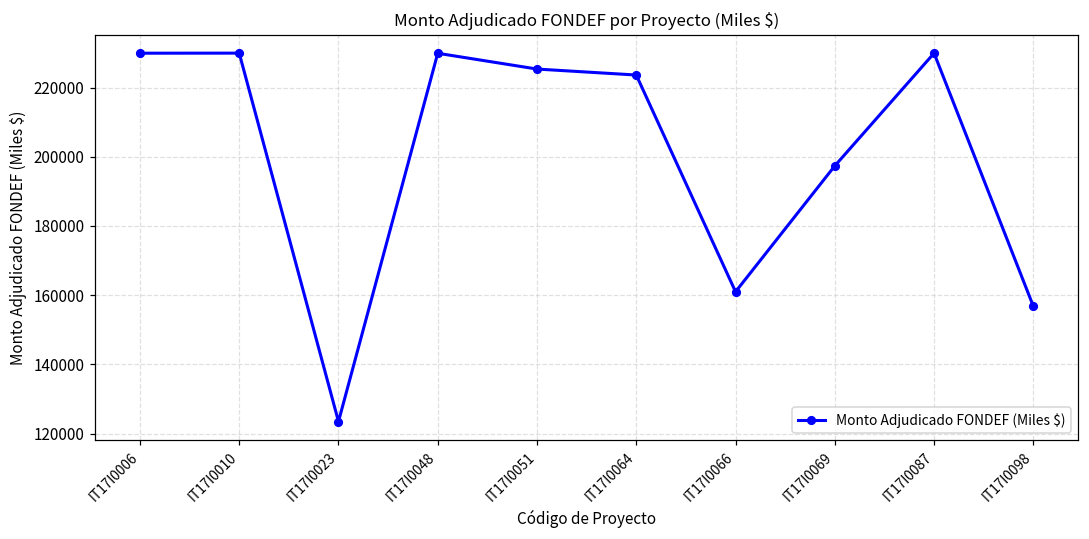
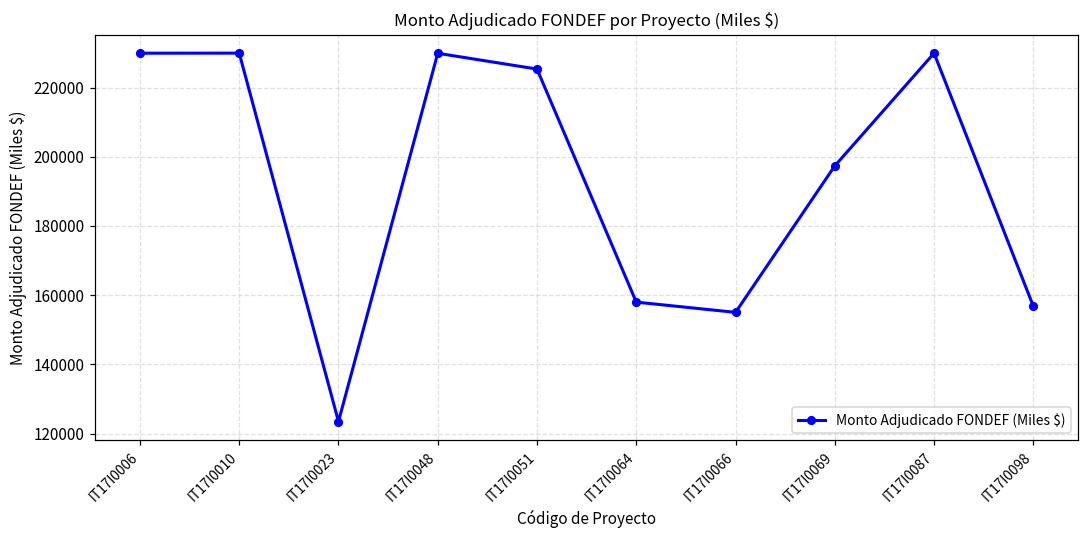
  {
    "IT17I0006": 230000,
    "IT17I0010": 230000,
    "IT17I0023": 123000,
    "IT17I0048": 230000,
    "IT17I0051": 225000,
-   "IT17I0064": 224000,
-   "IT17I0066": 161000,
+   "IT17I0064": 158000,
+   "IT17I0066": 155000,
    "IT17I0069": 197000,
    "IT17I0087": 230000,
    "IT17I0098": 157000
  }
